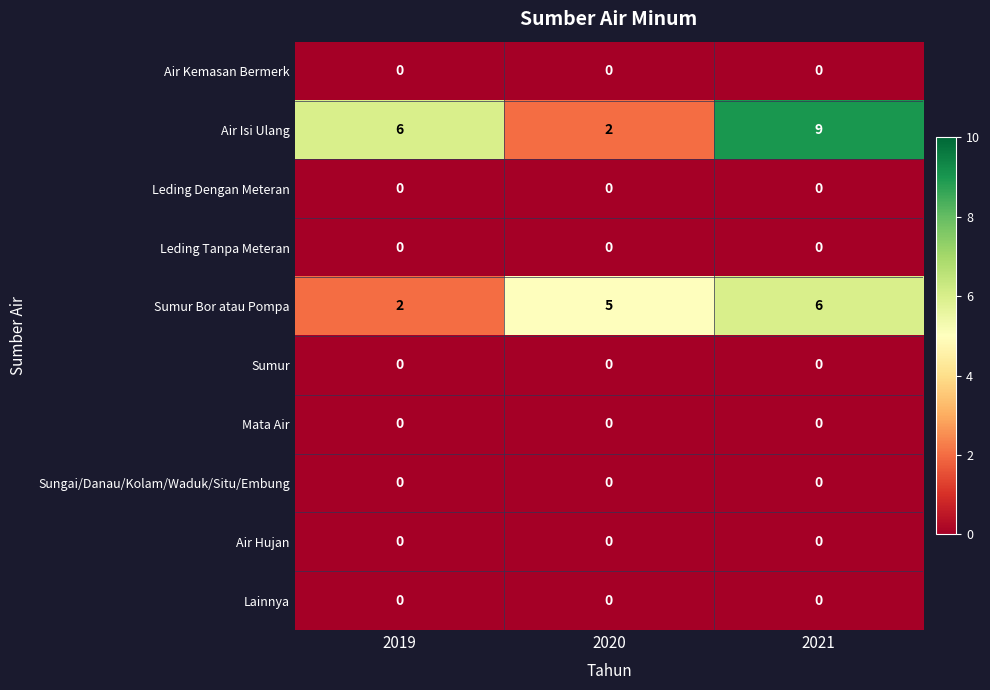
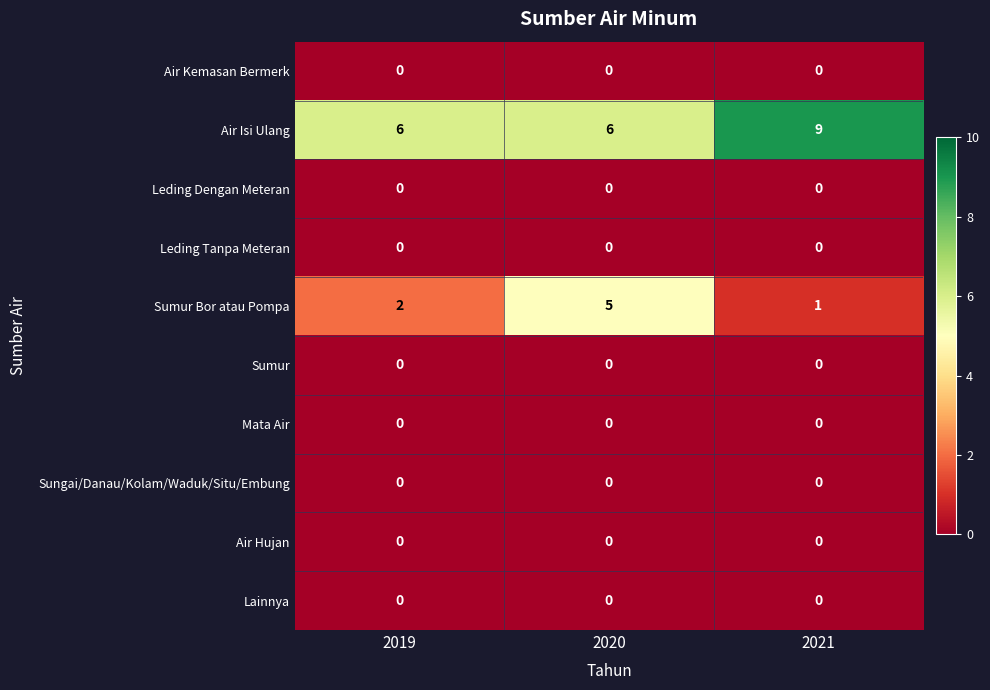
  {
    "Air Kemasan Bermerk": {
      "2019": 0,
      "2020": 0,
      "2021": 0
    },
    "Air Isi Ulang": {
      "2019": 6,
-     "2020": 2,
+     "2020": 6,
      "2021": 9
    },
    "Leding Dengan Meteran": {
      "2019": 0,
      "2020": 0,
      "2021": 0
    },
    "Leding Tanpa Meteran": {
      "2019": 0,
      "2020": 0,
      "2021": 0
    },
    "Sumur Bor atau Pompa": {
      "2019": 2,
      "2020": 5,
-     "2021": 6
+     "2021": 1
    },
    "Sumur": {
      "2019": 0,
      "2020": 0,
      "2021": 0
    },
    "Mata Air": {
      "2019": 0,
      "2020": 0,
      "2021": 0
    },
    "Sungai/Danau/Kolam/Waduk/Situ/Embung": {
      "2019": 0,
      "2020": 0,
      "2021": 0
    },
    "Air Hujan": {
      "2019": 0,
      "2020": 0,
      "2021": 0
    },
    "Lainnya": {
      "2019": 0,
      "2020": 0,
      "2021": 0
    }
  }
